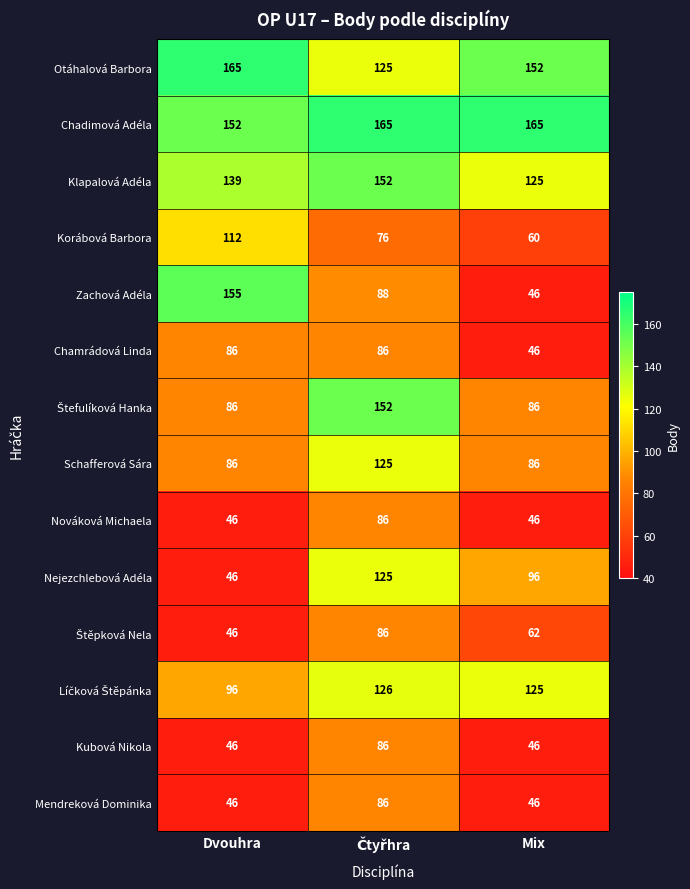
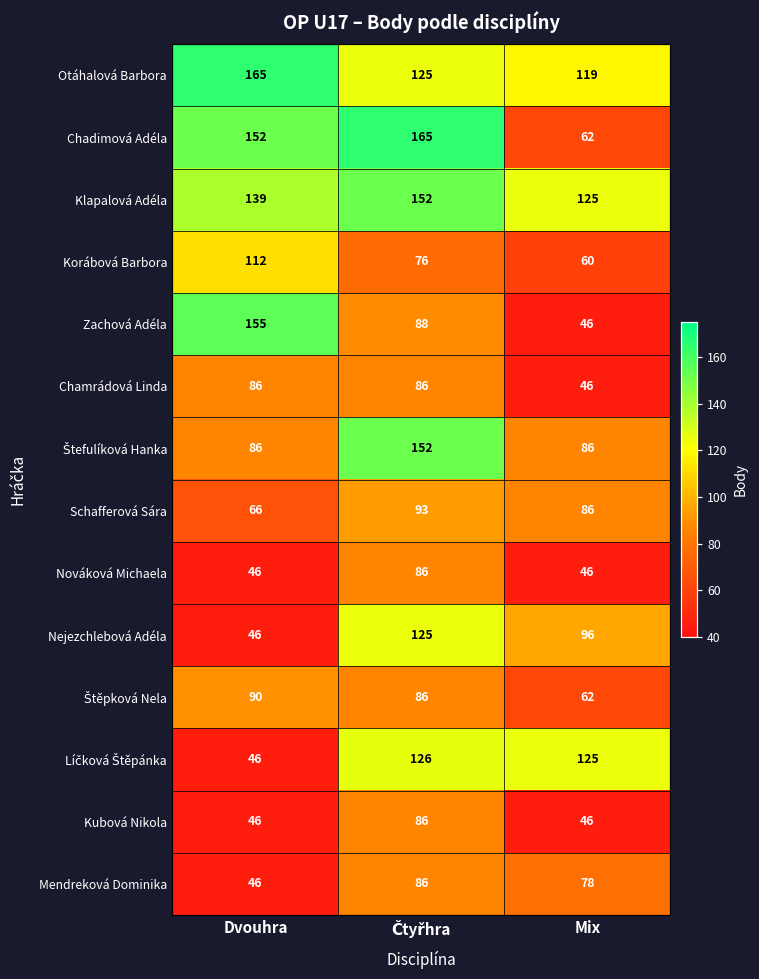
  {
    "Otáhalová Barbora": {
      "Dvouhra": 165,
      "Čtyřhra": 125,
-     "Mix": 152
+     "Mix": 119
    },
    "Chadimová Adéla": {
      "Dvouhra": 152,
      "Čtyřhra": 165,
-     "Mix": 165
+     "Mix": 62
    },
    "Klapalová Adéla": {
      "Dvouhra": 139,
      "Čtyřhra": 152,
      "Mix": 125
    },
    "Korábová Barbora": {
      "Dvouhra": 112,
      "Čtyřhra": 76,
      "Mix": 60
    },
    "Zachová Adéla": {
      "Dvouhra": 155,
      "Čtyřhra": 88,
      "Mix": 46
    },
    "Chamrádová Linda": {
      "Dvouhra": 86,
      "Čtyřhra": 86,
      "Mix": 46
    },
    "Štefulíková Hanka": {
      "Dvouhra": 86,
      "Čtyřhra": 152,
      "Mix": 86
    },
    "Schafferová Sára": {
-     "Dvouhra": 86,
-     "Čtyřhra": 125,
+     "Dvouhra": 66,
+     "Čtyřhra": 93,
      "Mix": 86
    },
    "Nováková Michaela": {
      "Dvouhra": 46,
      "Čtyřhra": 86,
      "Mix": 46
    },
    "Nejezchlebová Adéla": {
      "Dvouhra": 46,
      "Čtyřhra": 125,
      "Mix": 96
    },
    "Štěpková Nela": {
-     "Dvouhra": 46,
+     "Dvouhra": 90,
      "Čtyřhra": 86,
      "Mix": 62
    },
    "Líčková Štěpánka": {
-     "Dvouhra": 96,
+     "Dvouhra": 46,
      "Čtyřhra": 126,
      "Mix": 125
    },
    "Kubová Nikola": {
      "Dvouhra": 46,
      "Čtyřhra": 86,
      "Mix": 46
    },
    "Mendreková Dominika": {
      "Dvouhra": 46,
      "Čtyřhra": 86,
-     "Mix": 46
+     "Mix": 78
    }
  }
